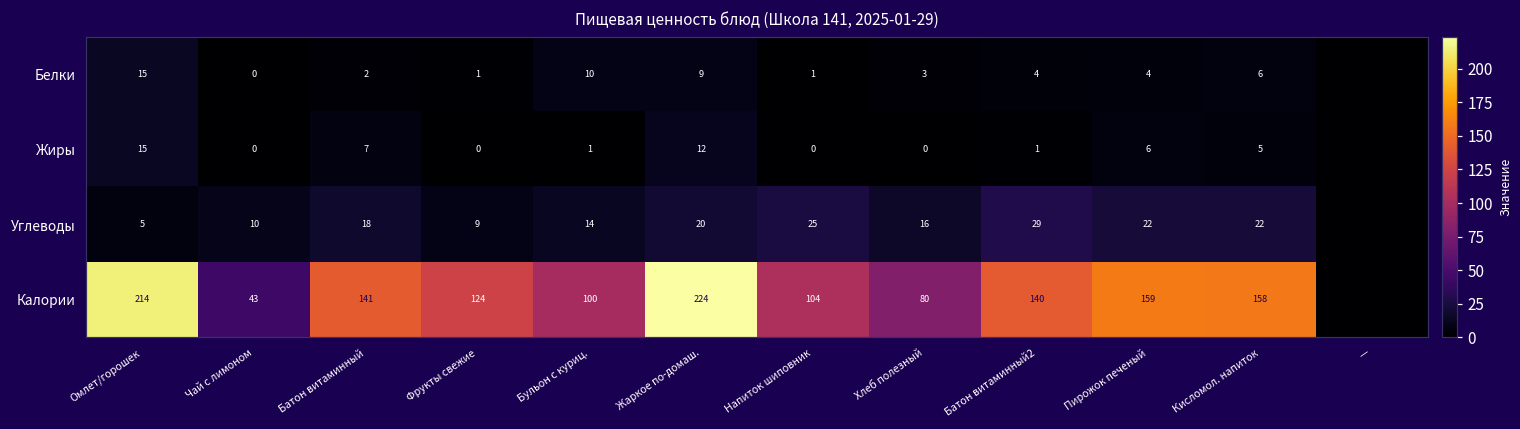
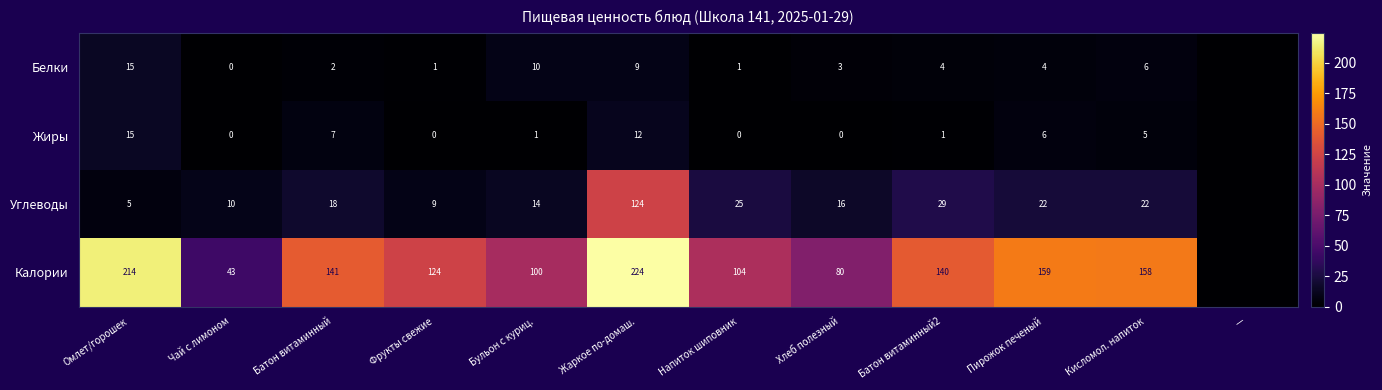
  {
    "Белки": {
      "Омлет/горошек": 15,
      "Чай с лимоном": 0,
      "Батон витаминный": 2,
      "Фрукты свежие": 1,
      "Бульон с куриц.": 10,
      "Жаркое по-домаш.": 9,
      "Напиток шиповник": 1,
      "Хлеб полезный": 3,
      "Батон витаминный2": 4,
      "Пирожок печеный": 4,
      "Кисломол. напиток": 6
    },
    "Жиры": {
      "Омлет/горошек": 15,
      "Чай с лимоном": 0,
      "Батон витаминный": 7,
      "Фрукты свежие": 0,
      "Бульон с куриц.": 1,
      "Жаркое по-домаш.": 12,
      "Напиток шиповник": 0,
      "Хлеб полезный": 0,
      "Батон витаминный2": 1,
      "Пирожок печеный": 6,
      "Кисломол. напиток": 5
    },
    "Углеводы": {
      "Омлет/горошек": 5,
      "Чай с лимоном": 10,
      "Батон витаминный": 18,
      "Фрукты свежие": 9,
      "Бульон с куриц.": 14,
-     "Жаркое по-домаш.": 20,
+     "Жаркое по-домаш.": 124,
      "Напиток шиповник": 25,
      "Хлеб полезный": 16,
      "Батон витаминный2": 29,
      "Пирожок печеный": 22,
      "Кисломол. напиток": 22
    },
    "Калории": {
      "Омлет/горошек": 214,
      "Чай с лимоном": 43,
      "Батон витаминный": 141,
      "Фрукты свежие": 124,
      "Бульон с куриц.": 100,
      "Жаркое по-домаш.": 224,
      "Напиток шиповник": 104,
      "Хлеб полезный": 80,
      "Батон витаминный2": 140,
      "Пирожок печеный": 159,
      "Кисломол. напиток": 158
    }
  }
